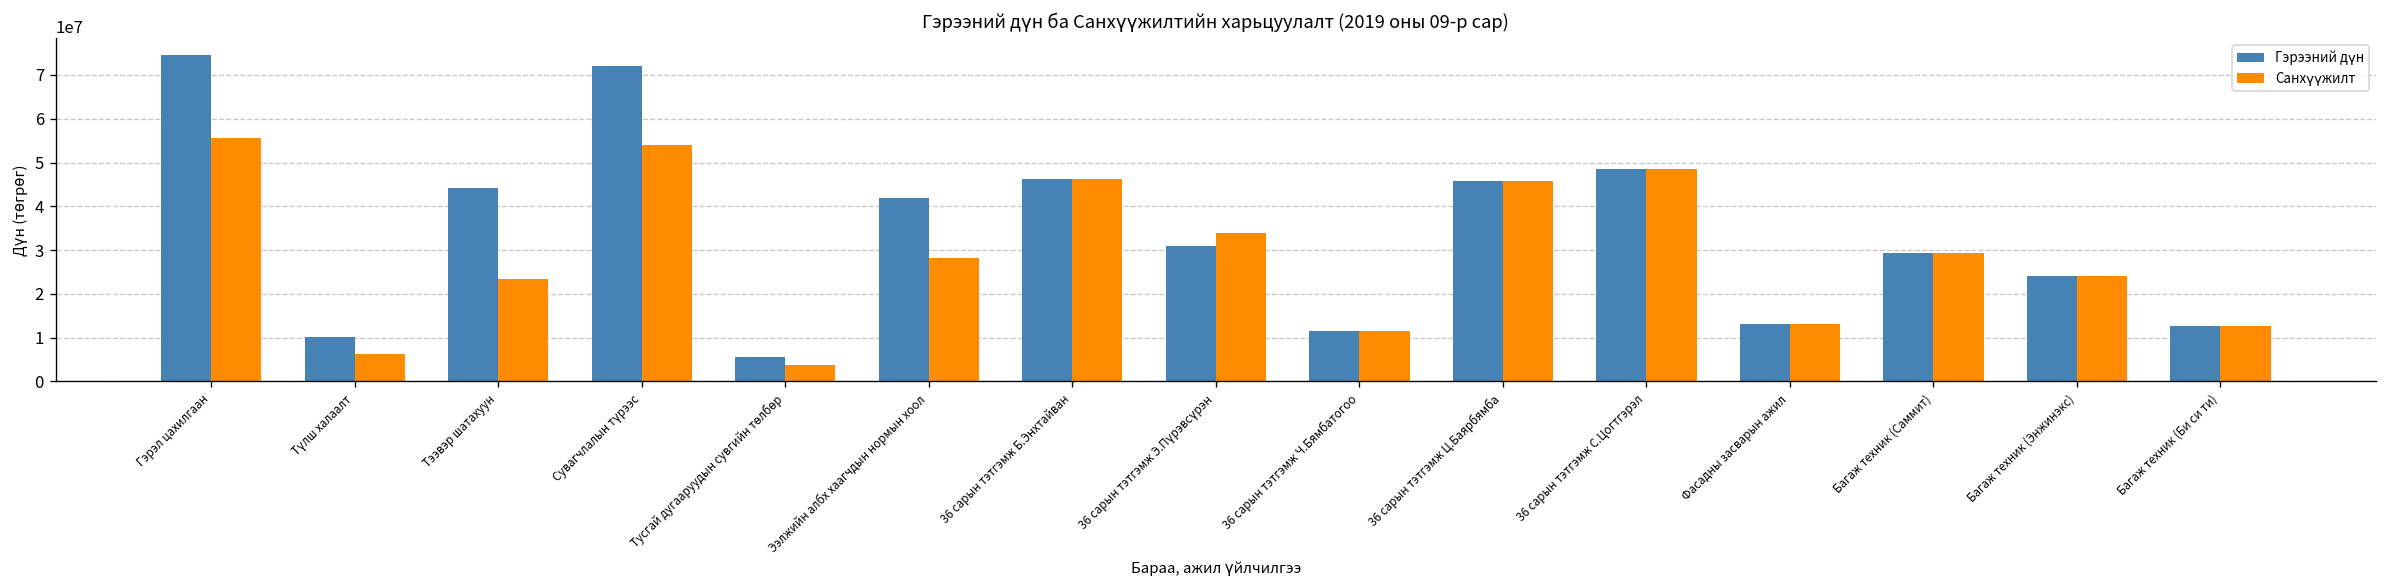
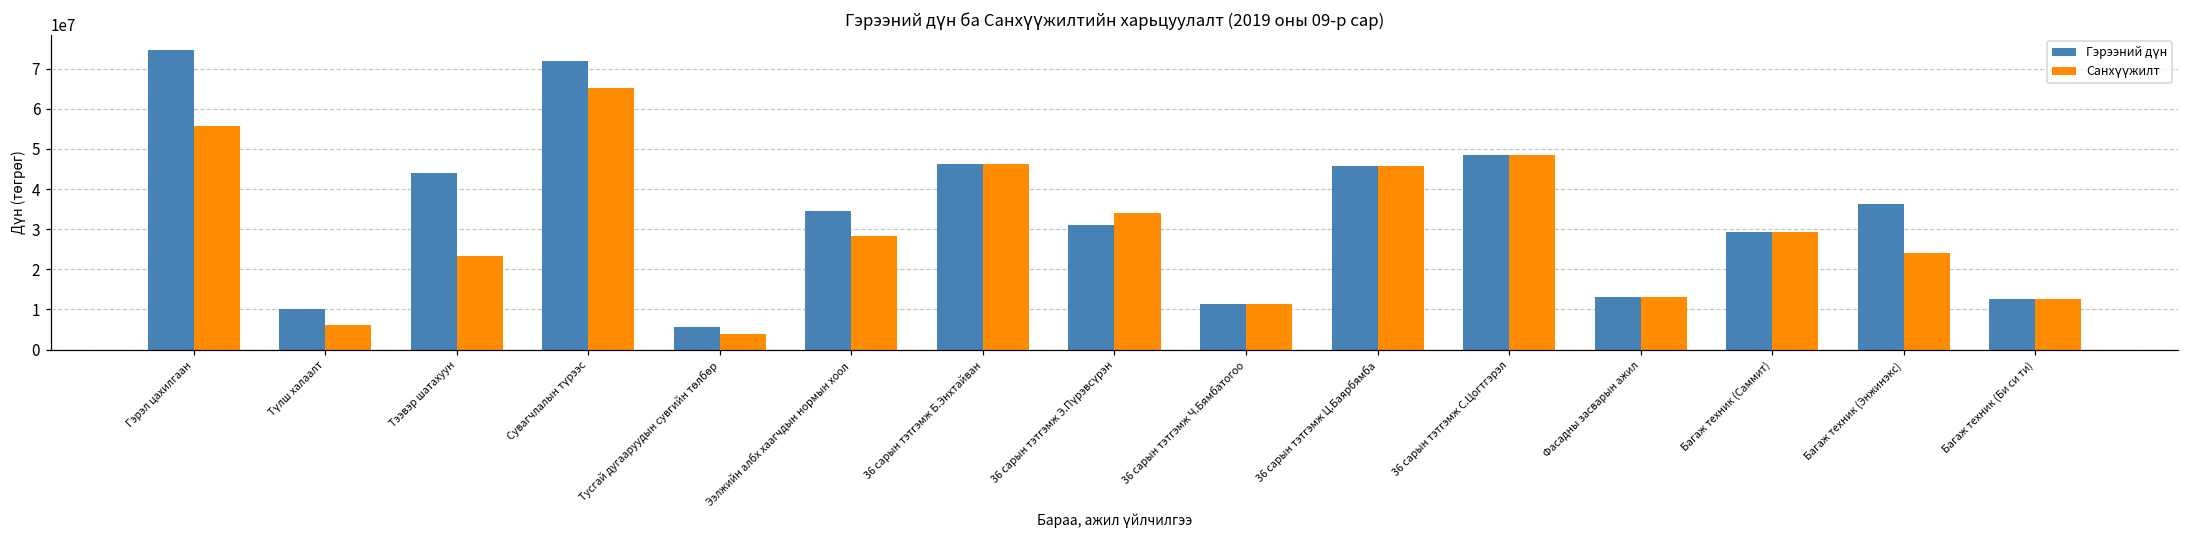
  {
    "Гэрээний дүн": {
      "Гэрэл цахилгаан": 75000000,
      "Түлш халаалт": 10000000,
      "Тээвэр шатахуун": 44000000,
      "Сувагчлалын түрээс": 72000000,
      "Тусгай дугааруудын сувгийн төлбөр": 6000000,
-     "Ээлжийн албх хаагчдын нормын хоол": 42000000,
+     "Ээлжийн албх хаагчдын нормын хоол": 35000000,
      "36 сарын тэтгэмж Б.Энхтайван": 46000000,
      "36 сарын тэтгэмж Э.Пүрэвсүрэн": 31000000,
      "36 сарын тэтгэмж Ч.Бямбатогоо": 11000000,
      "36 сарын тэтгэмж Ц.Баярбямба": 46000000,
      "36 сарын тэтгэмж С.Цогтгэрэл": 49000000,
      "Фасадны засварын ажил": 13000000,
      "Багаж техник (Саммит)": 29000000,
-     "Багаж техник (Энжинэкс)": 24000000,
+     "Багаж техник (Энжинэкс)": 36000000,
      "Багаж техник (Би си ти)": 13000000
    },
    "Санхүүжилт": {
      "Гэрэл цахилгаан": 56000000,
      "Түлш халаалт": 6000000,
      "Тээвэр шатахуун": 23000000,
-     "Сувагчлалын түрээс": 54000000,
+     "Сувагчлалын түрээс": 65000000,
      "Тусгай дугааруудын сувгийн төлбөр": 4000000,
      "Ээлжийн албх хаагчдын нормын хоол": 28000000,
      "36 сарын тэтгэмж Б.Энхтайван": 46000000,
      "36 сарын тэтгэмж Э.Пүрэвсүрэн": 34000000,
      "36 сарын тэтгэмж Ч.Бямбатогоо": 11000000,
      "36 сарын тэтгэмж Ц.Баярбямба": 46000000,
      "36 сарын тэтгэмж С.Цогтгэрэл": 49000000,
      "Фасадны засварын ажил": 13000000,
      "Багаж техник (Саммит)": 29000000,
      "Багаж техник (Энжинэкс)": 24000000,
      "Багаж техник (Би си ти)": 13000000
    }
  }
